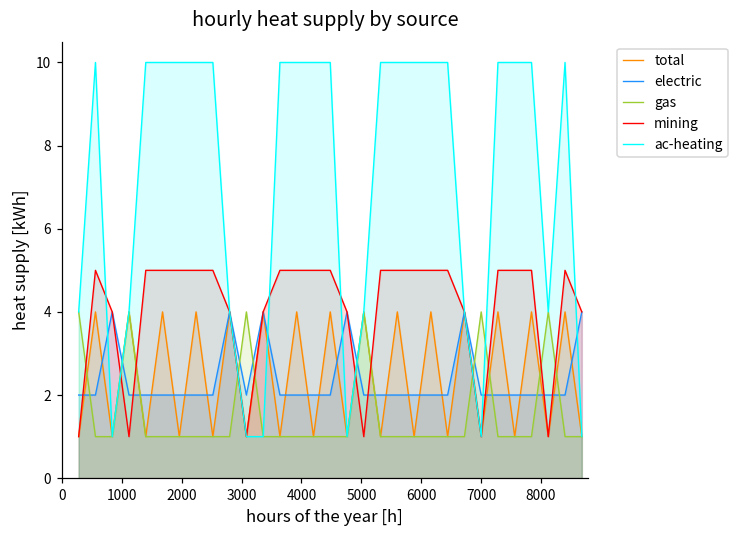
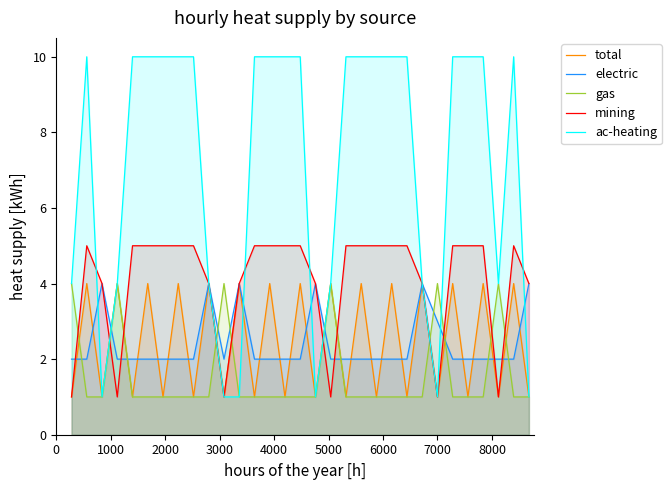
  {
    "electric": {
-     "7000": 2
+     "7000": 3
    },
    "gas": {
      "7000": 4
    }
  }
